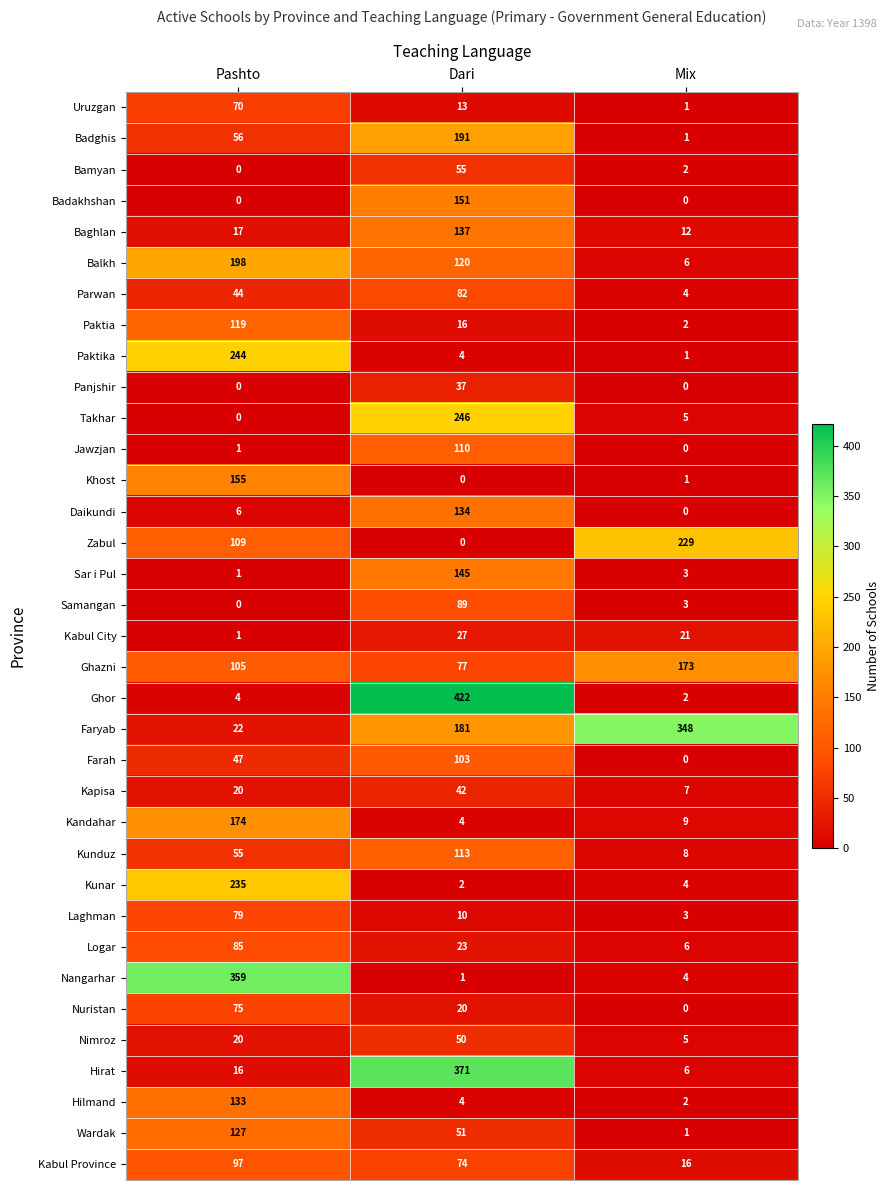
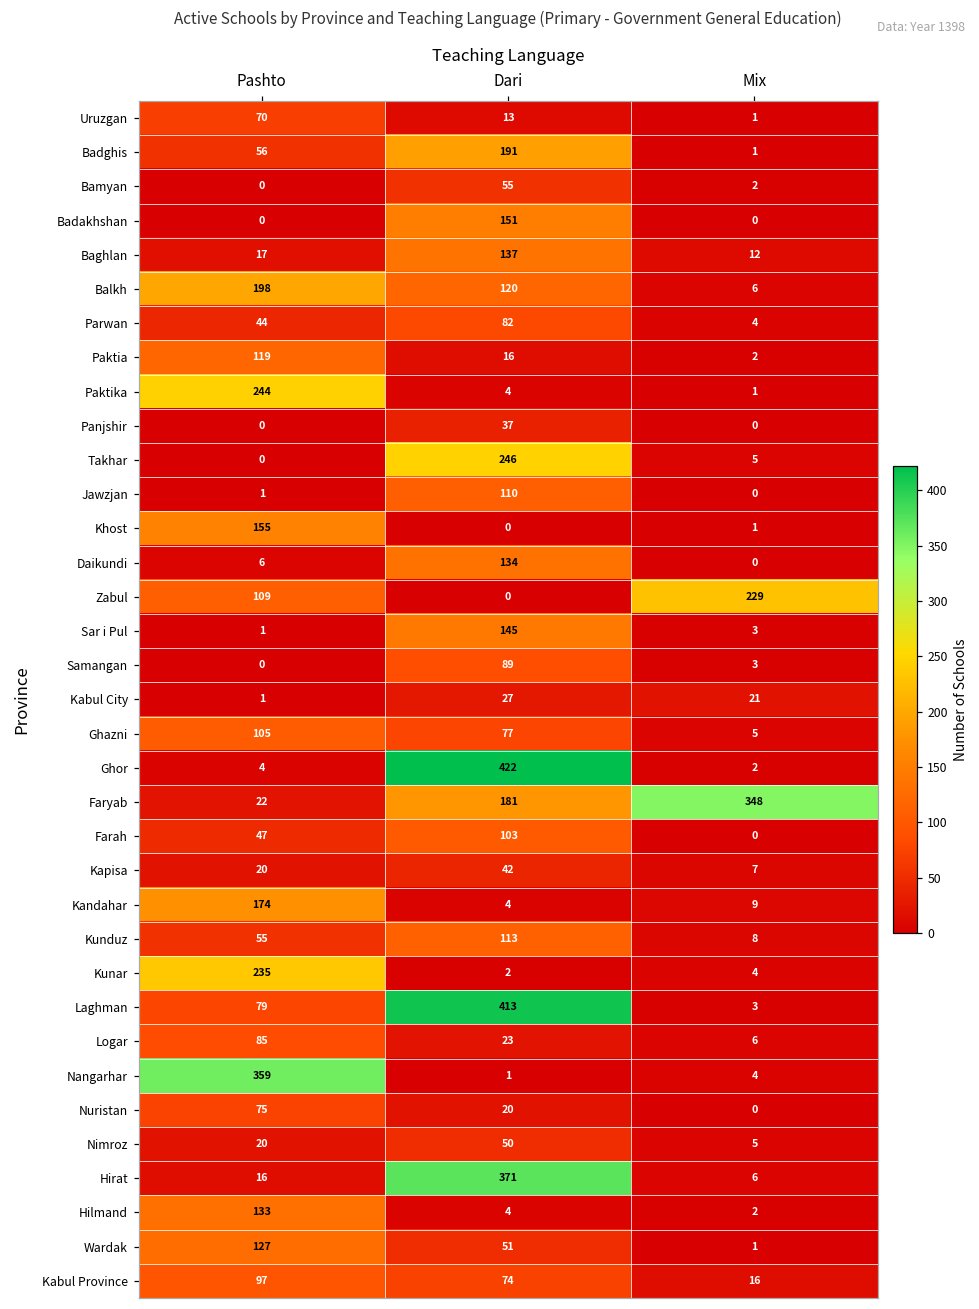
  {
    "Uruzgan": {
      "Pashto": 70,
      "Dari": 13,
      "Mix": 1
    },
    "Badghis": {
      "Pashto": 56,
      "Dari": 191,
      "Mix": 1
    },
    "Bamyan": {
      "Pashto": 0,
      "Dari": 55,
      "Mix": 2
    },
    "Badakhshan": {
      "Pashto": 0,
      "Dari": 151,
      "Mix": 0
    },
    "Baghlan": {
      "Pashto": 17,
      "Dari": 137,
      "Mix": 12
    },
    "Balkh": {
      "Pashto": 198,
      "Dari": 120,
      "Mix": 6
    },
    "Parwan": {
      "Pashto": 44,
      "Dari": 82,
      "Mix": 4
    },
    "Paktia": {
      "Pashto": 119,
      "Dari": 16,
      "Mix": 2
    },
    "Paktika": {
      "Pashto": 244,
      "Dari": 4,
      "Mix": 1
    },
    "Panjshir": {
      "Pashto": 0,
      "Dari": 37,
      "Mix": 0
    },
    "Takhar": {
      "Pashto": 0,
      "Dari": 246,
      "Mix": 5
    },
    "Jawzjan": {
      "Pashto": 1,
      "Dari": 110,
      "Mix": 0
    },
    "Khost": {
      "Pashto": 155,
      "Dari": 0,
      "Mix": 1
    },
    "Daikundi": {
      "Pashto": 6,
      "Dari": 134,
      "Mix": 0
    },
    "Zabul": {
      "Pashto": 109,
      "Dari": 0,
      "Mix": 229
    },
    "Sar i Pul": {
      "Pashto": 1,
      "Dari": 145,
      "Mix": 3
    },
    "Samangan": {
      "Pashto": 0,
      "Dari": 89,
      "Mix": 3
    },
    "Kabul City": {
      "Pashto": 1,
      "Dari": 27,
      "Mix": 21
    },
    "Ghazni": {
      "Pashto": 105,
      "Dari": 77,
-     "Mix": 173
+     "Mix": 5
    },
    "Ghor": {
      "Pashto": 4,
      "Dari": 422,
      "Mix": 2
    },
    "Faryab": {
      "Pashto": 22,
      "Dari": 181,
      "Mix": 348
    },
    "Farah": {
      "Pashto": 47,
      "Dari": 103,
      "Mix": 0
    },
    "Kapisa": {
      "Pashto": 20,
      "Dari": 42,
      "Mix": 7
    },
    "Kandahar": {
      "Pashto": 174,
      "Dari": 4,
      "Mix": 9
    },
    "Kunduz": {
      "Pashto": 55,
      "Dari": 113,
      "Mix": 8
    },
    "Kunar": {
      "Pashto": 235,
      "Dari": 2,
      "Mix": 4
    },
    "Laghman": {
      "Pashto": 79,
-     "Dari": 10,
+     "Dari": 413,
      "Mix": 3
    },
    "Logar": {
      "Pashto": 85,
      "Dari": 23,
      "Mix": 6
    },
    "Nangarhar": {
      "Pashto": 359,
      "Dari": 1,
      "Mix": 4
    },
    "Nuristan": {
      "Pashto": 75,
      "Dari": 20,
      "Mix": 0
    },
    "Nimroz": {
      "Pashto": 20,
      "Dari": 50,
      "Mix": 5
    },
    "Hirat": {
      "Pashto": 16,
      "Dari": 371,
      "Mix": 6
    },
    "Hilmand": {
      "Pashto": 133,
      "Dari": 4,
      "Mix": 2
    },
    "Wardak": {
      "Pashto": 127,
      "Dari": 51,
      "Mix": 1
    },
    "Kabul Province": {
      "Pashto": 97,
      "Dari": 74,
      "Mix": 16
    }
  }
